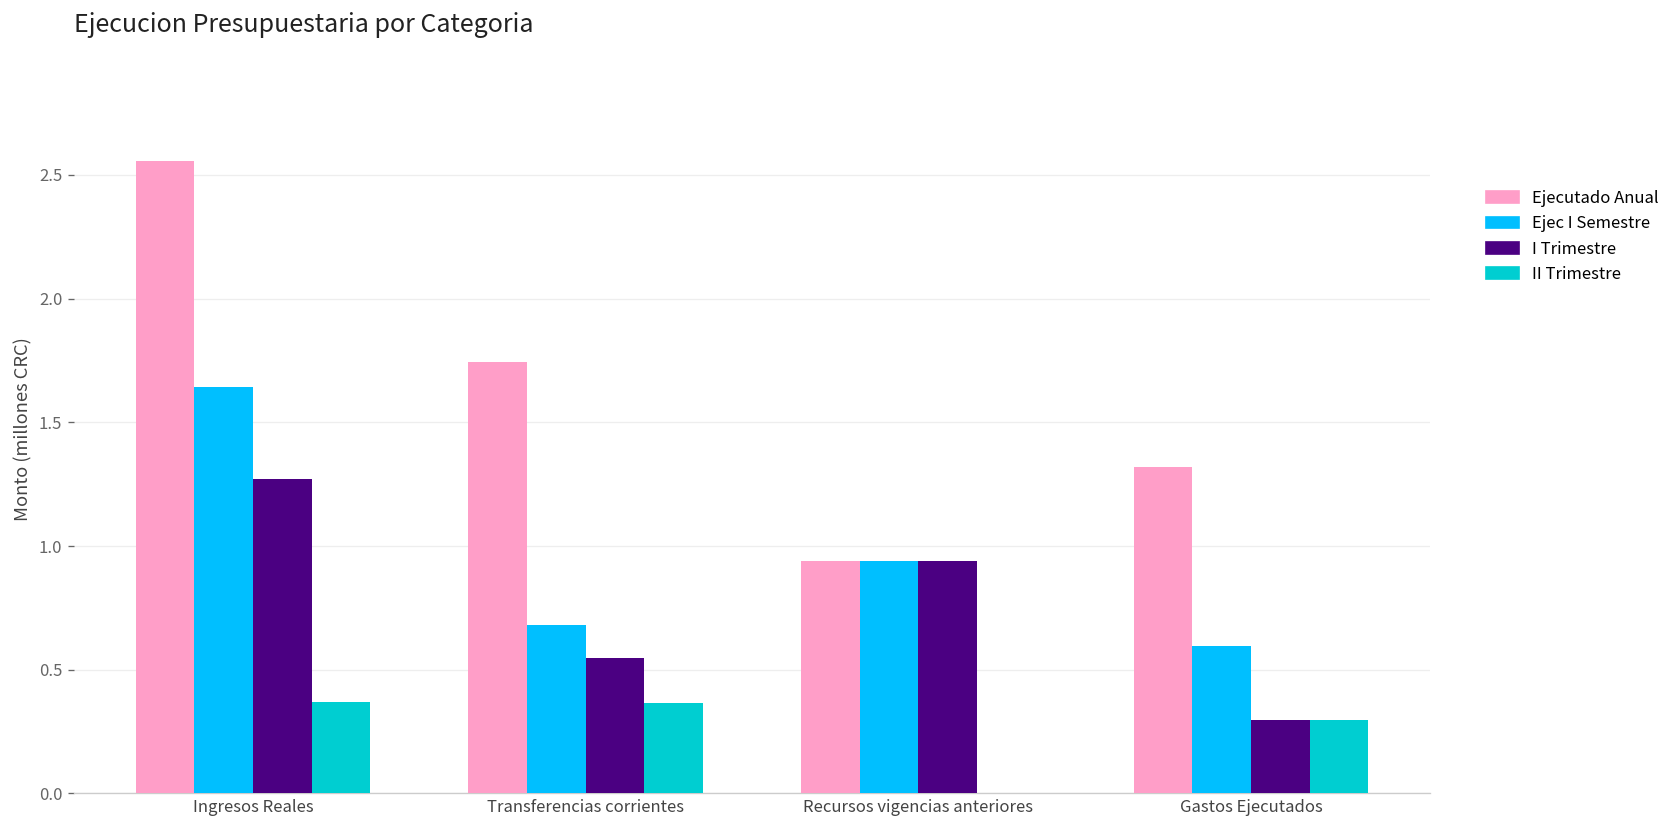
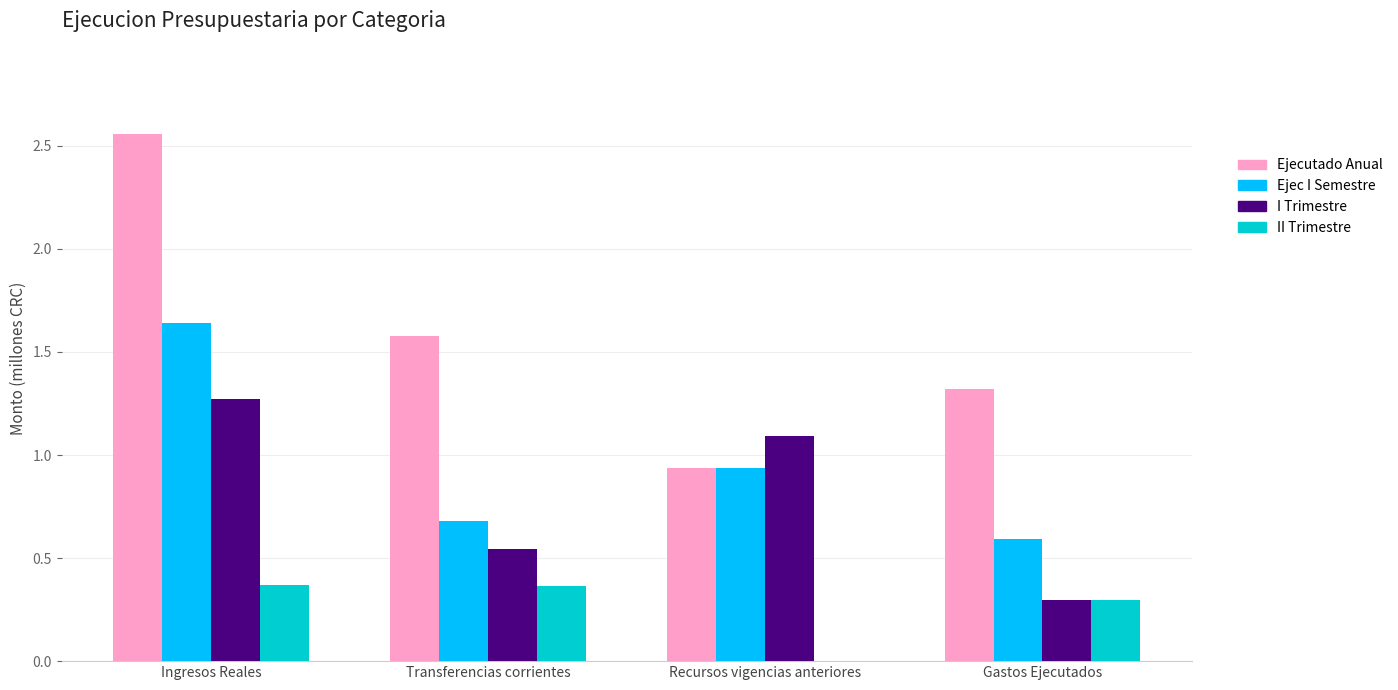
  {
    "Ejecutado Anual": {
      "Ingresos Reales": 2.56,
-     "Transferencias corrientes": 1.75,
+     "Transferencias corrientes": 1.58,
      "Recursos vigencias anteriores": 0.94,
      "Gastos Ejecutados": 1.32
    },
    "I Trimestre": {
      "Ingresos Reales": 1.27,
      "Transferencias corrientes": 0.55,
-     "Recursos vigencias anteriores": 0.94,
+     "Recursos vigencias anteriores": 1.09,
      "Gastos Ejecutados": 0.30
    }
  }
